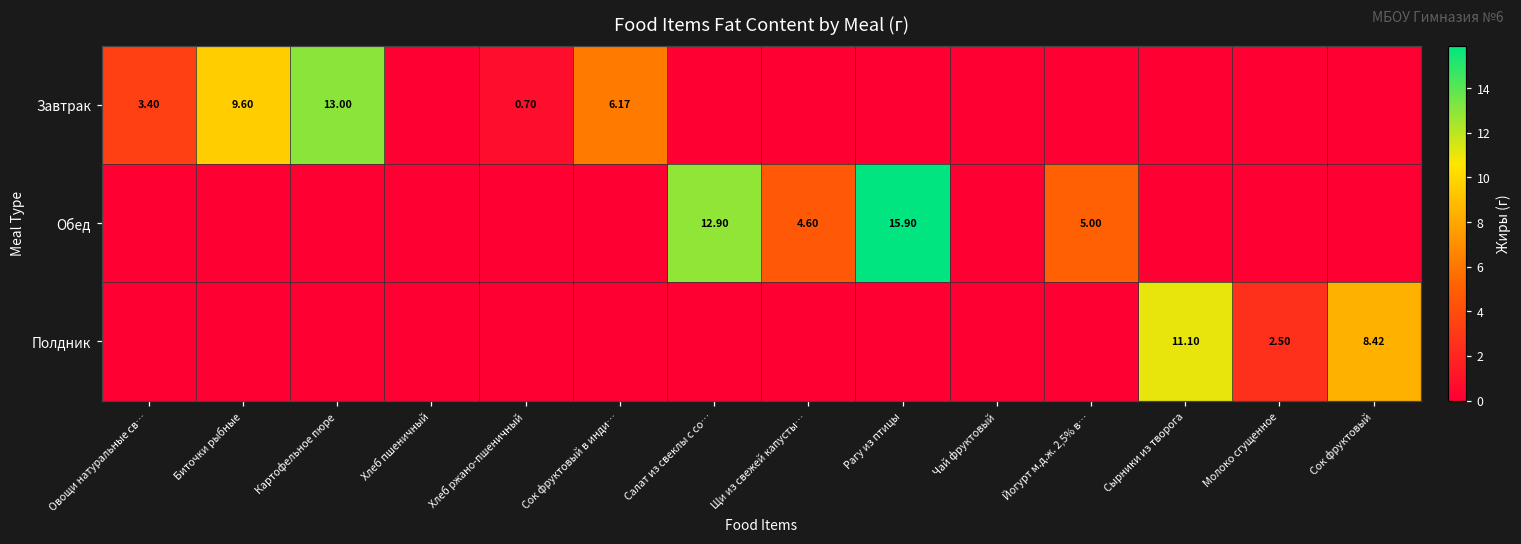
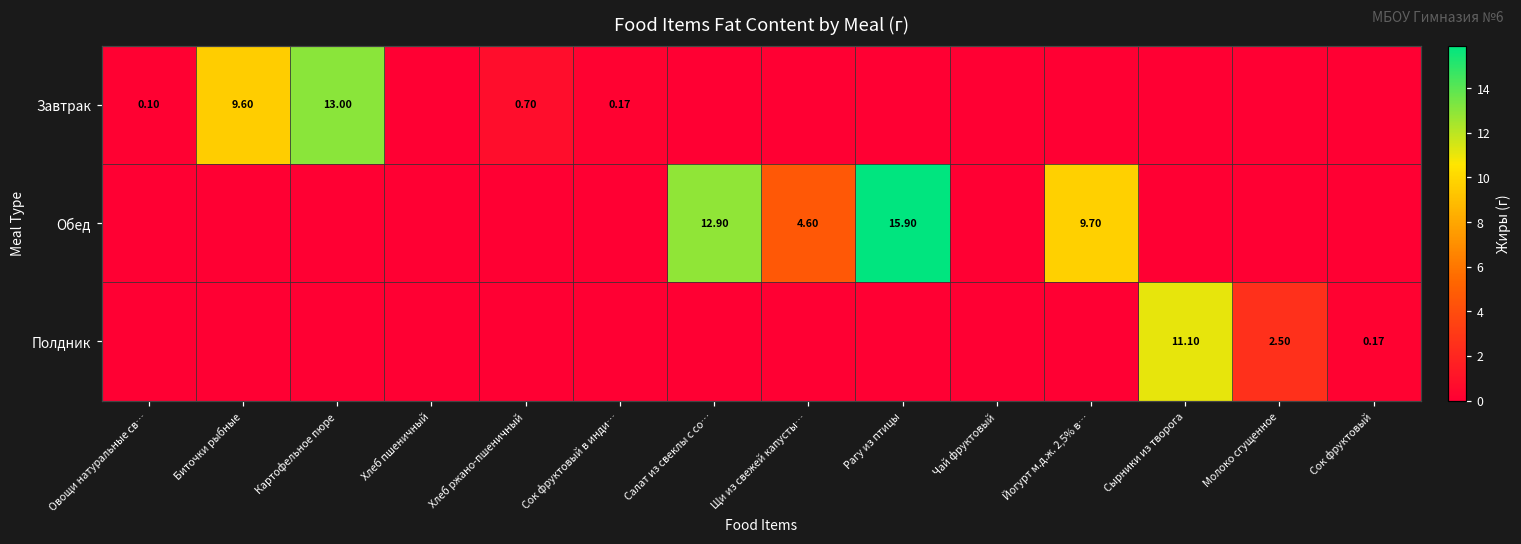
  {
    "Завтрак": {
-     "Овощи натуральные св…": 3.40,
+     "Овощи натуральные св…": 0.10,
      "Биточки рыбные": 9.60,
      "Картофельное пюре": 13.00,
      "Хлеб ржано-пшеничный": 0.70,
-     "Сок фруктовый в инди…": 6.17
+     "Сок фруктовый в инди…": 0.17
    },
    "Обед": {
      "Салат из свеклы с со…": 12.90,
      "Щи из свежей капусты…": 4.60,
      "Рагу из птицы": 15.90,
-     "Йогурт м.д.ж. 2,5% в…": 5.00
+     "Йогурт м.д.ж. 2,5% в…": 9.70
    },
    "Полдник": {
      "Сырники из творога": 11.10,
      "Молоко сгущенное": 2.50,
-     "Сок фруктовый": 8.42
+     "Сок фруктовый": 0.17
    }
  }
